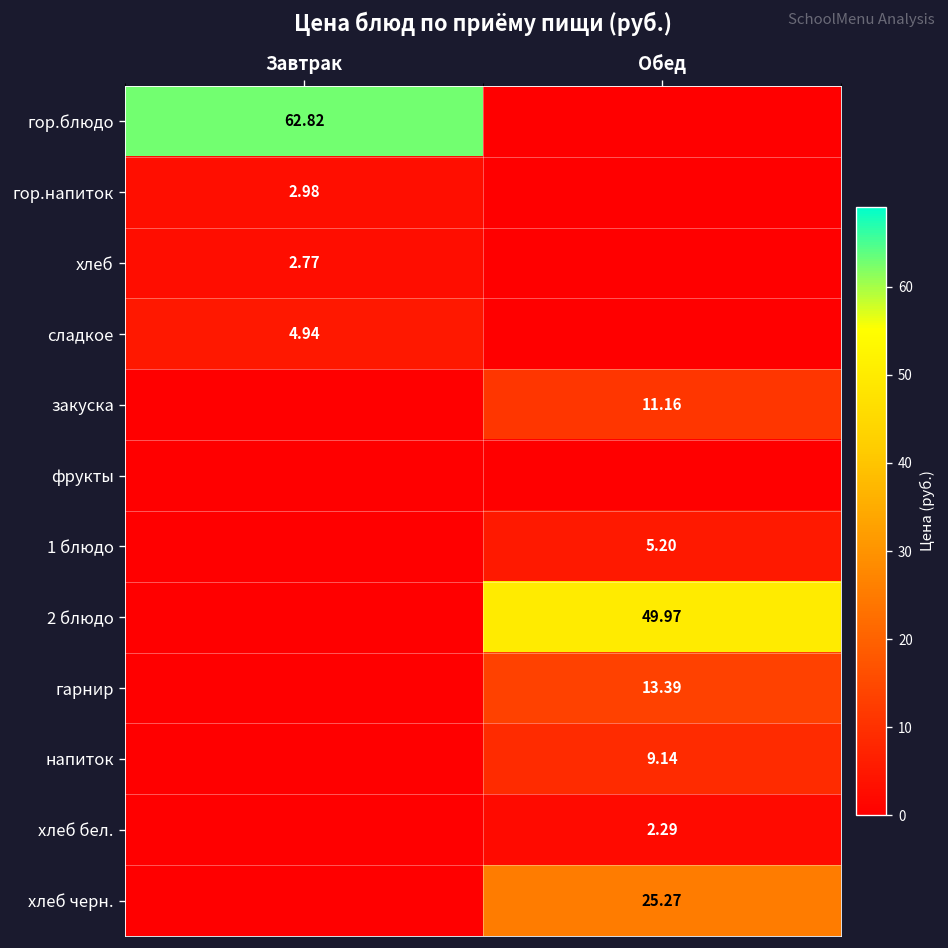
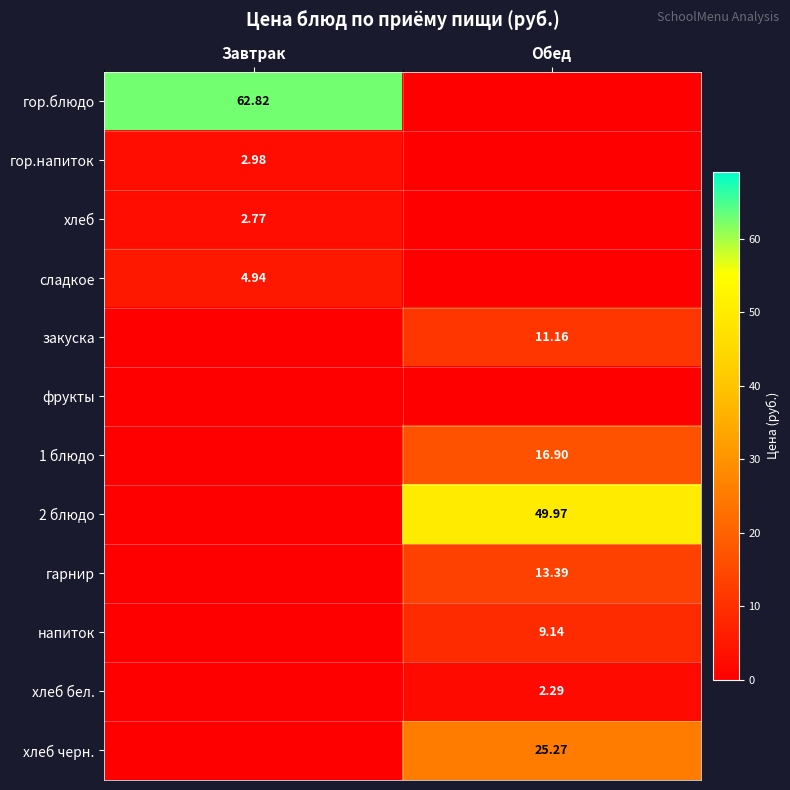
  {
    "гор.блюдо": {
      "Завтрак": 62.82
    },
    "гор.напиток": {
      "Завтрак": 2.98
    },
    "хлеб": {
      "Завтрак": 2.77
    },
    "сладкое": {
      "Завтрак": 4.94
    },
    "закуска": {
      "Обед": 11.16
    },
    "1 блюдо": {
-     "Обед": 5.20
+     "Обед": 16.90
    },
    "2 блюдо": {
      "Обед": 49.97
    },
    "гарнир": {
      "Обед": 13.39
    },
    "напиток": {
      "Обед": 9.14
    },
    "хлеб бел.": {
      "Обед": 2.29
    },
    "хлеб черн.": {
      "Обед": 25.27
    }
  }
